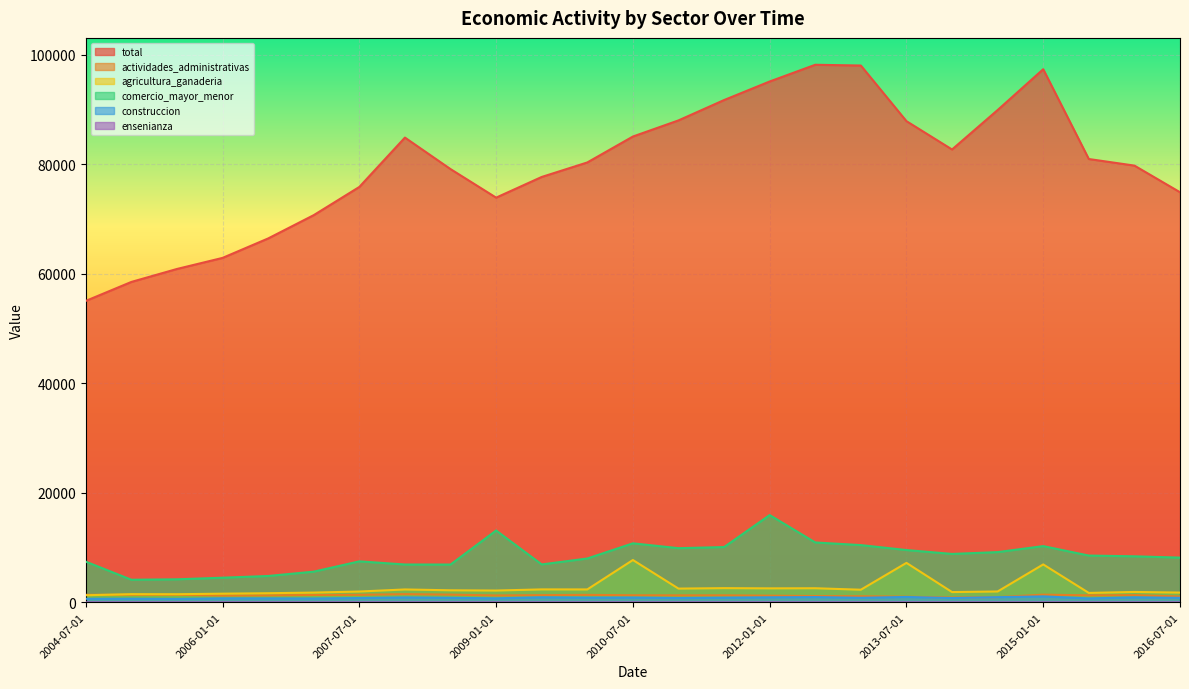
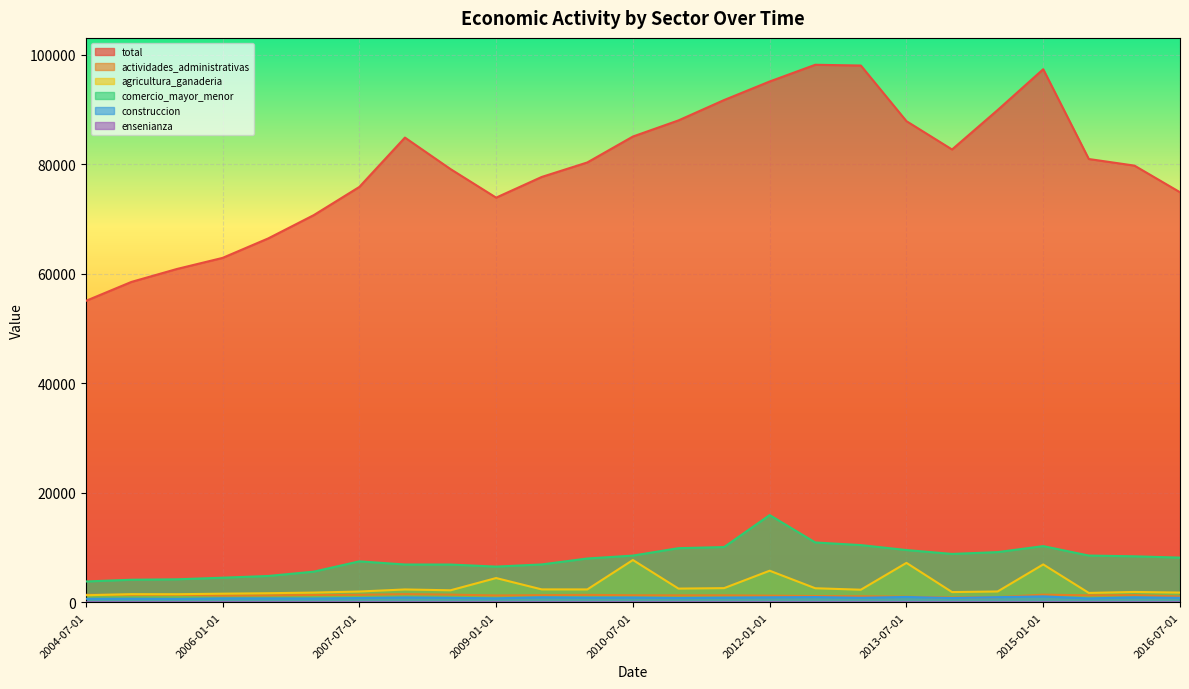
  {
    "agricultura_ganaderia": {
      "2007-07-01": 2000,
-     "2009-01-01": 2000,
+     "2009-01-01": 4000,
      "2010-07-01": 8000,
-     "2012-01-01": 3000,
+     "2012-01-01": 6000,
      "2013-07-01": 7000,
      "2015-01-01": 7000,
      "2016-07-01": 2000
    },
    "comercio_mayor_menor": {
-     "2004-07-01": 7000,
+     "2004-07-01": 4000,
      "2006-01-01": 5000,
      "2007-07-01": 7000,
-     "2009-01-01": 13000,
-     "2010-07-01": 11000,
+     "2009-01-01": 7000,
+     "2010-07-01": 9000,
      "2012-01-01": 16000,
      "2013-07-01": 10000,
      "2015-01-01": 10000,
      "2016-07-01": 8000
    },
    "construccion": {
      "2004-07-01": 1000,
      "2006-01-01": 1000,
      "2007-07-01": 1000,
      "2009-01-01": 1000
    },
    "ensenianza": {
      "2004-07-01": 0,
      "2006-01-01": 0,
      "2007-07-01": 0,
      "2009-01-01": 0,
      "2010-07-01": 0,
      "2012-01-01": 0,
      "2013-07-01": 0,
      "2015-01-01": 0,
      "2016-07-01": 0
    }
  }
